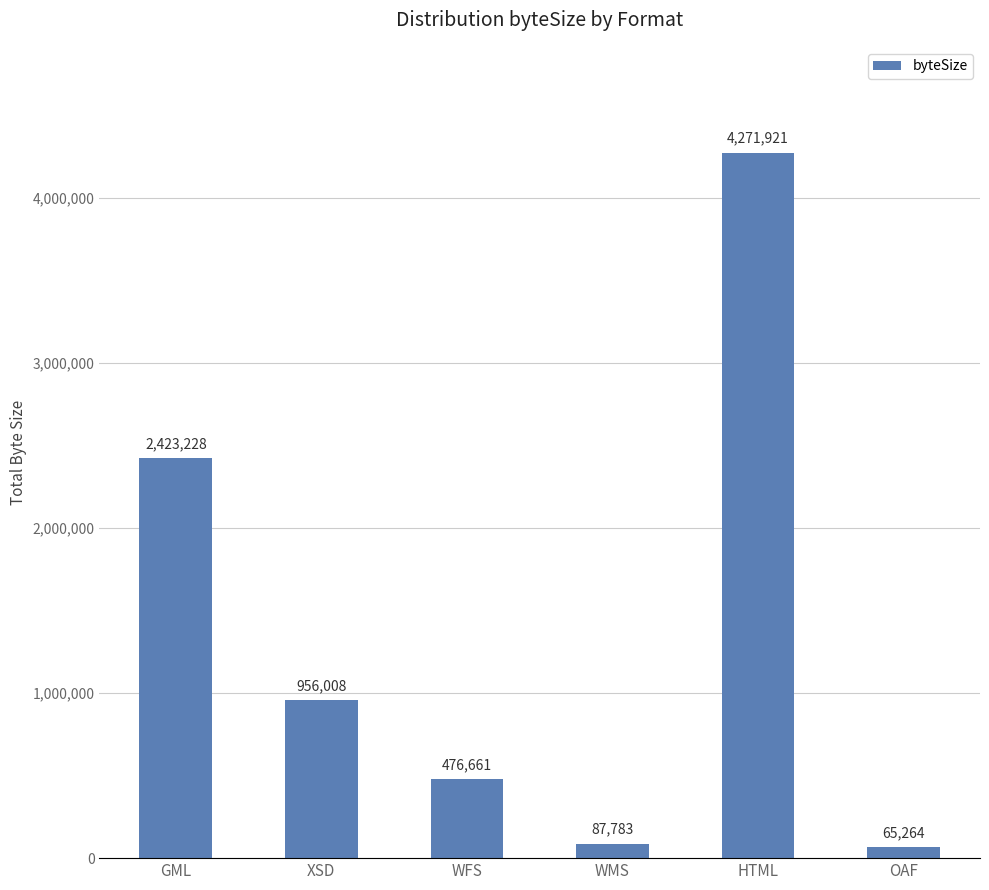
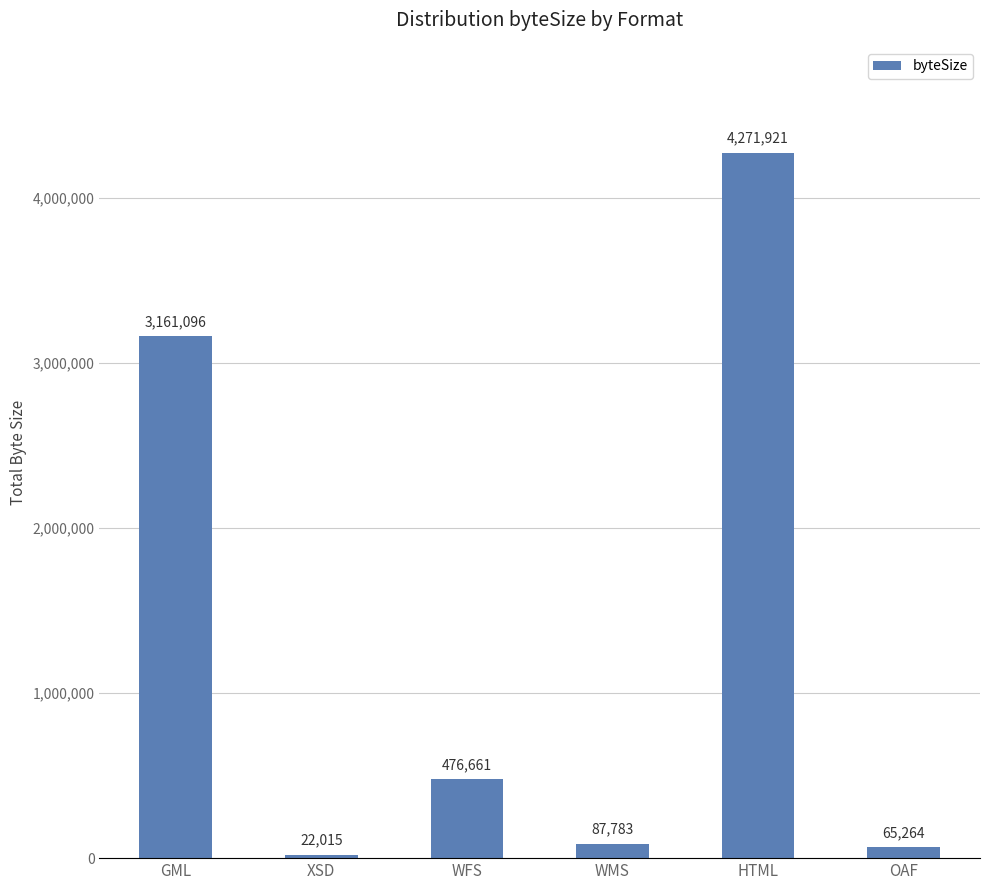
  {
-   "GML": "2,423,228",
-   "XSD": "956,008",
+   "GML": "3,161,096",
+   "XSD": "22,015",
    "WFS": "476,661",
    "WMS": "87,783",
    "HTML": "4,271,921",
    "OAF": "65,264"
  }
